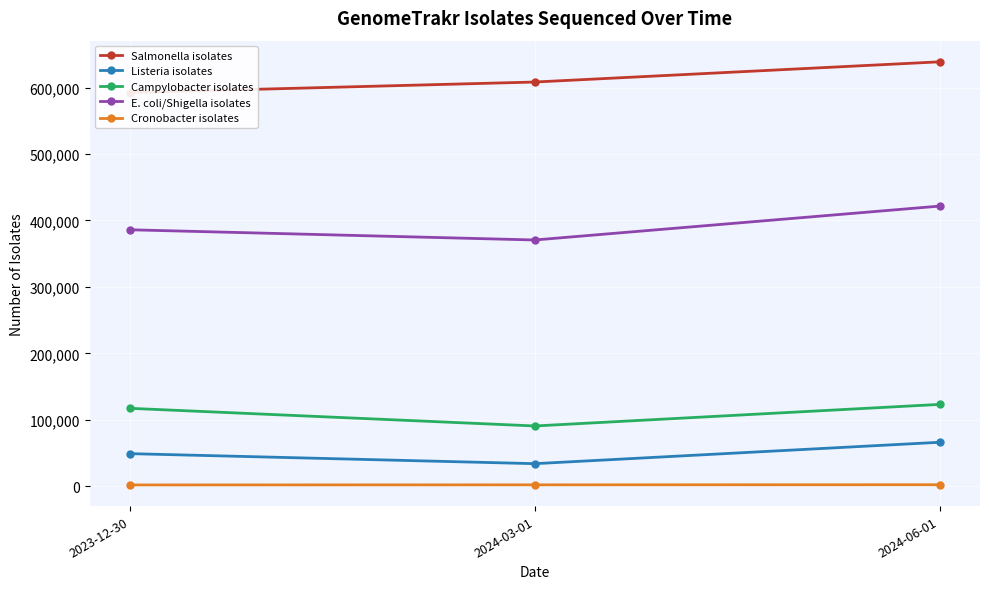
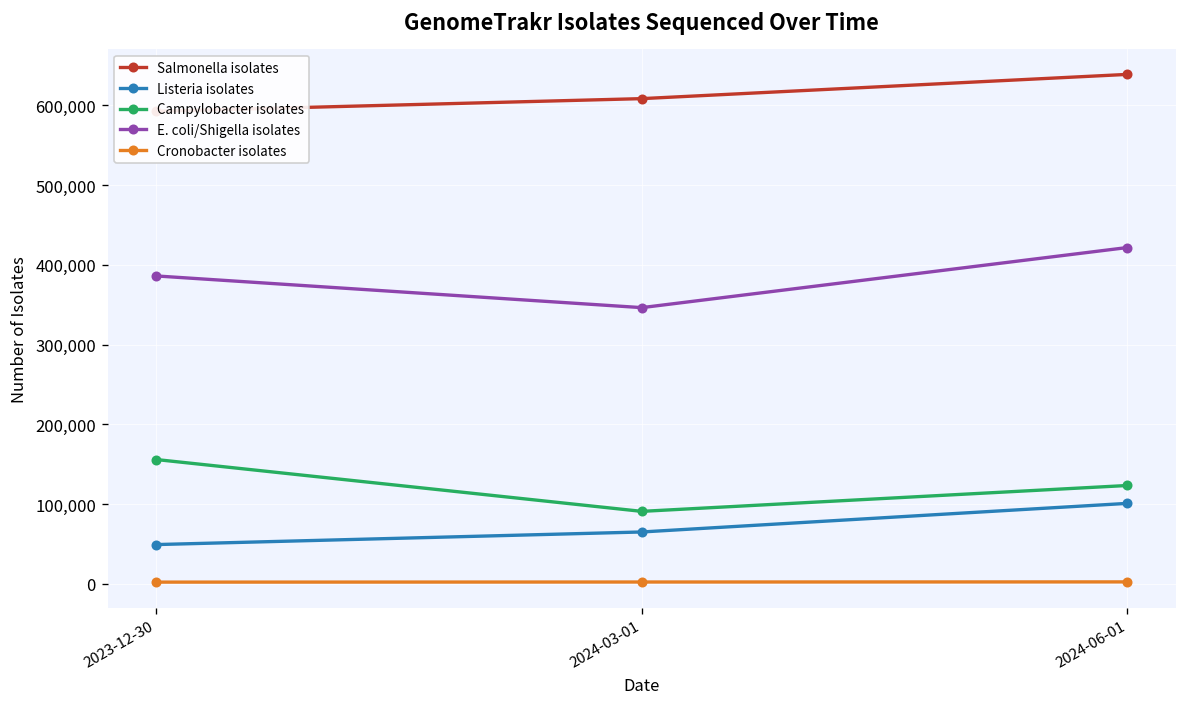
  {
    "Salmonella isolates": {
      "2024-03-01": "610,000",
      "2024-06-01": "640,000"
    },
    "Listeria isolates": {
      "2023-12-30": "50,000",
-     "2024-03-01": "30,000",
-     "2024-06-01": "70,000"
+     "2024-03-01": "70,000",
+     "2024-06-01": "100,000"
    },
    "Campylobacter isolates": {
-     "2023-12-30": "120,000",
+     "2023-12-30": "160,000",
      "2024-03-01": "90,000",
      "2024-06-01": "120,000"
    },
    "E. coli/Shigella isolates": {
      "2023-12-30": "390,000",
-     "2024-03-01": "370,000",
+     "2024-03-01": "350,000",
      "2024-06-01": "420,000"
    },
    "Cronobacter isolates": {
      "2023-12-30": "0",
      "2024-03-01": "0",
      "2024-06-01": "0"
    }
  }
